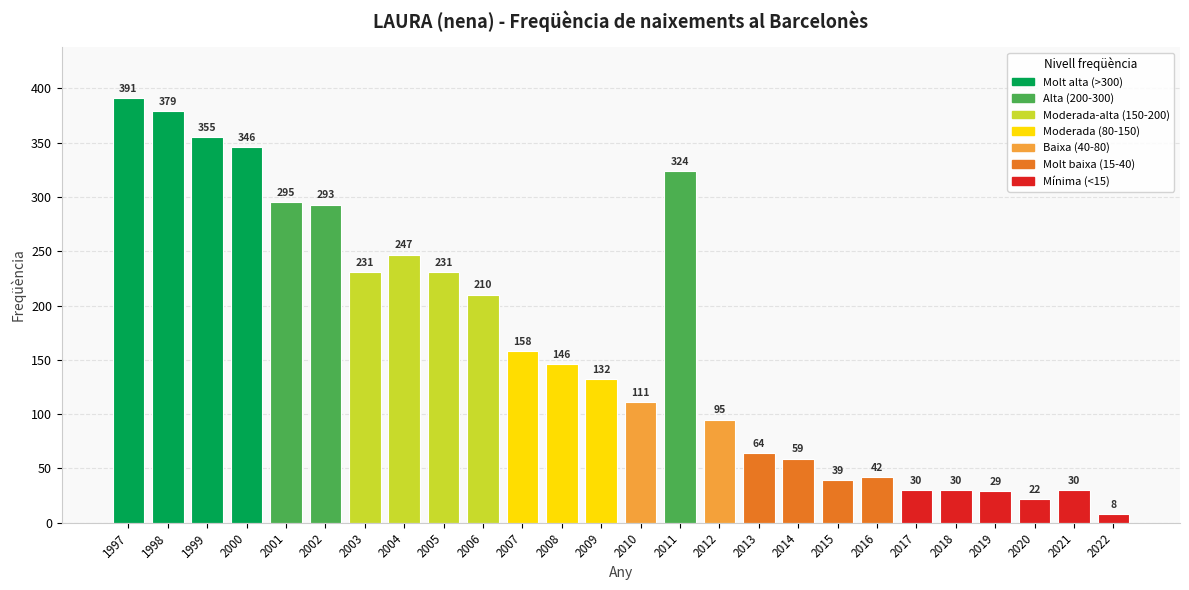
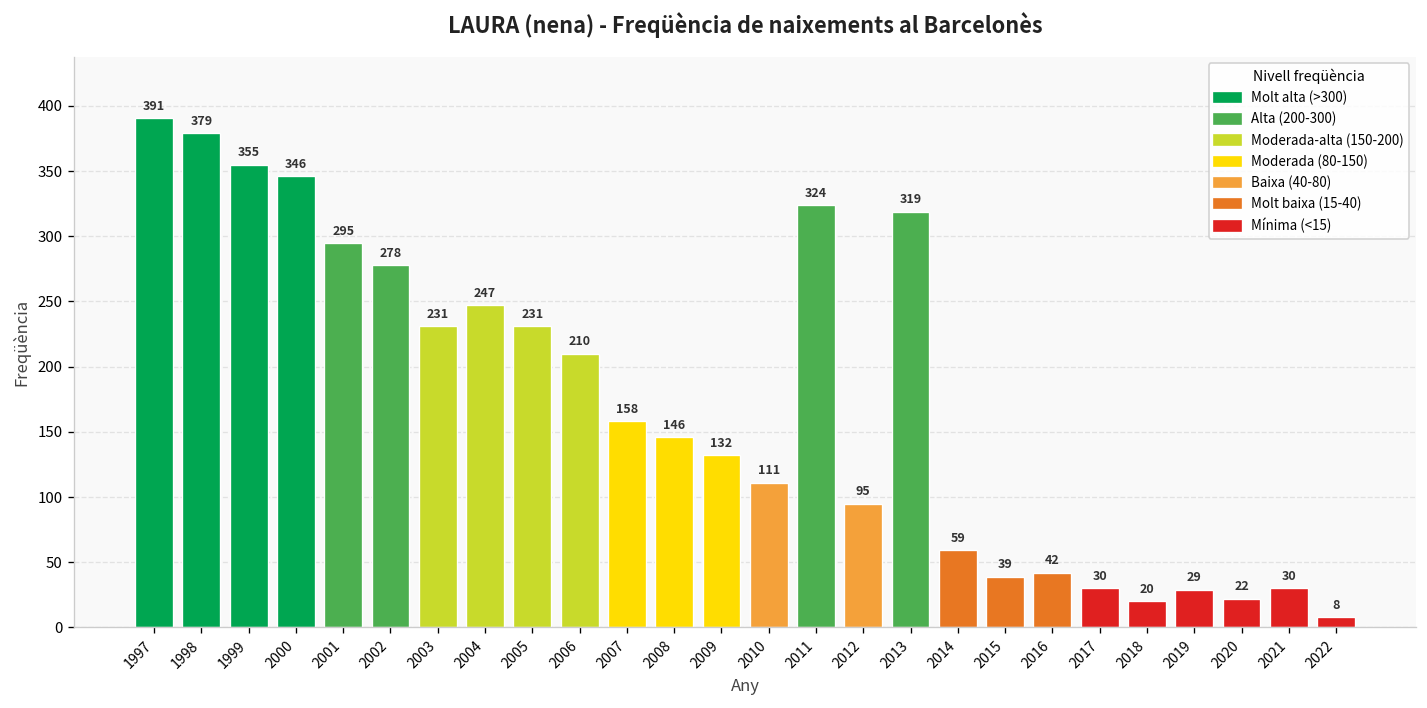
  {
    "1997": 391,
    "1998": 379,
    "1999": 355,
    "2000": 346,
    "2001": 295,
-   "2002": 293,
+   "2002": 278,
    "2003": 231,
    "2004": 247,
    "2005": 231,
    "2006": 210,
    "2007": 158,
    "2008": 146,
    "2009": 132,
    "2010": 111,
    "2011": 324,
    "2012": 95,
-   "2013": 64,
+   "2013": 319,
    "2014": 59,
    "2015": 39,
    "2016": 42,
    "2017": 30,
-   "2018": 30,
+   "2018": 20,
    "2019": 29,
    "2020": 22,
    "2021": 30,
    "2022": 8
  }
